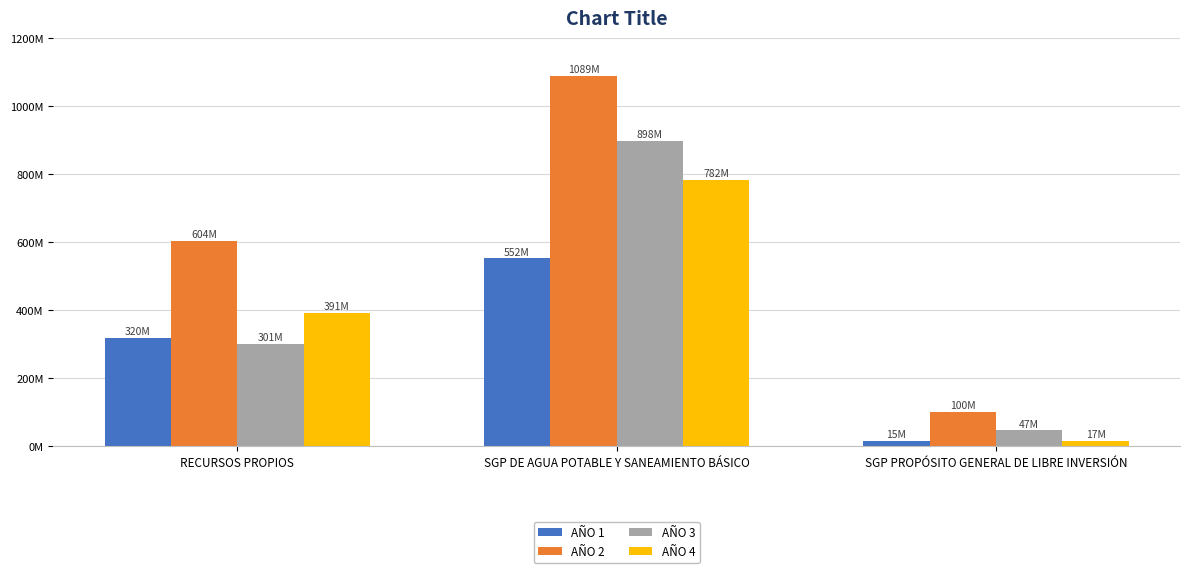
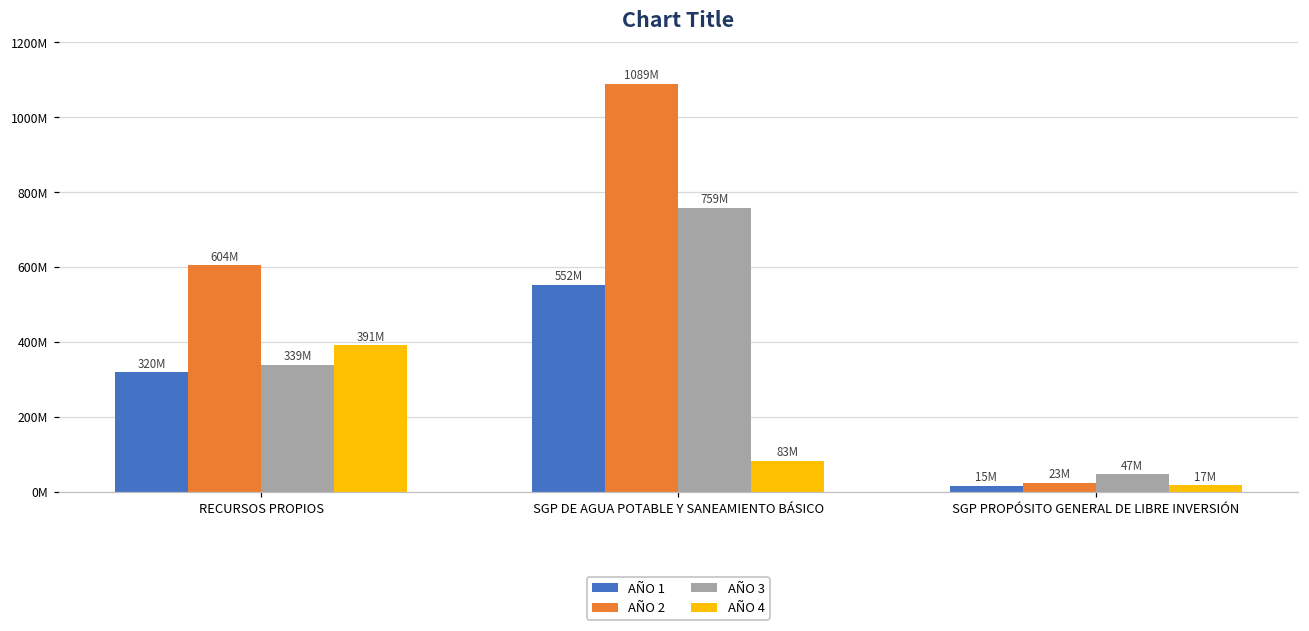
  {
    "AÑO 1": {
      "RECURSOS PROPIOS": "320M",
      "SGP DE AGUA POTABLE Y SANEAMIENTO BÁSICO": "552M",
      "SGP PROPÓSITO GENERAL DE LIBRE INVERSIÓN": "15M"
    },
    "AÑO 2": {
      "RECURSOS PROPIOS": "604M",
      "SGP DE AGUA POTABLE Y SANEAMIENTO BÁSICO": "1089M",
-     "SGP PROPÓSITO GENERAL DE LIBRE INVERSIÓN": "100M"
+     "SGP PROPÓSITO GENERAL DE LIBRE INVERSIÓN": "23M"
    },
    "AÑO 3": {
-     "RECURSOS PROPIOS": "301M",
-     "SGP DE AGUA POTABLE Y SANEAMIENTO BÁSICO": "898M",
+     "RECURSOS PROPIOS": "339M",
+     "SGP DE AGUA POTABLE Y SANEAMIENTO BÁSICO": "759M",
      "SGP PROPÓSITO GENERAL DE LIBRE INVERSIÓN": "47M"
    },
    "AÑO 4": {
      "RECURSOS PROPIOS": "391M",
-     "SGP DE AGUA POTABLE Y SANEAMIENTO BÁSICO": "782M",
+     "SGP DE AGUA POTABLE Y SANEAMIENTO BÁSICO": "83M",
      "SGP PROPÓSITO GENERAL DE LIBRE INVERSIÓN": "17M"
    }
  }
